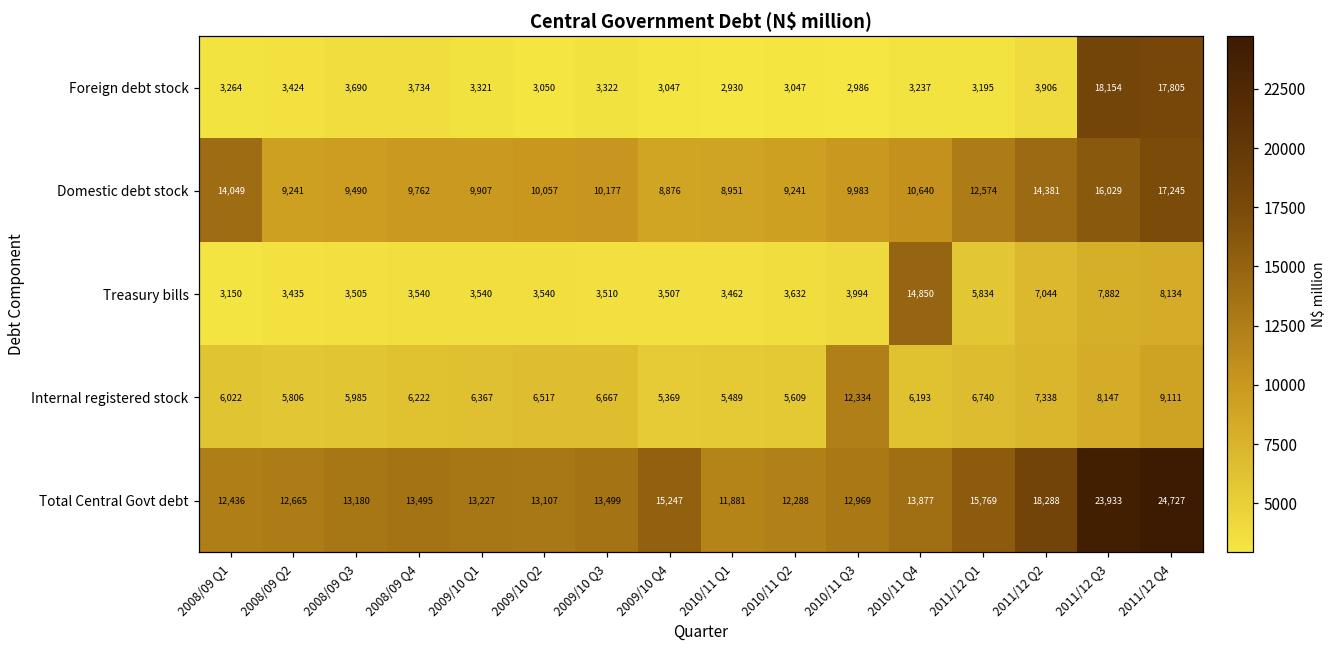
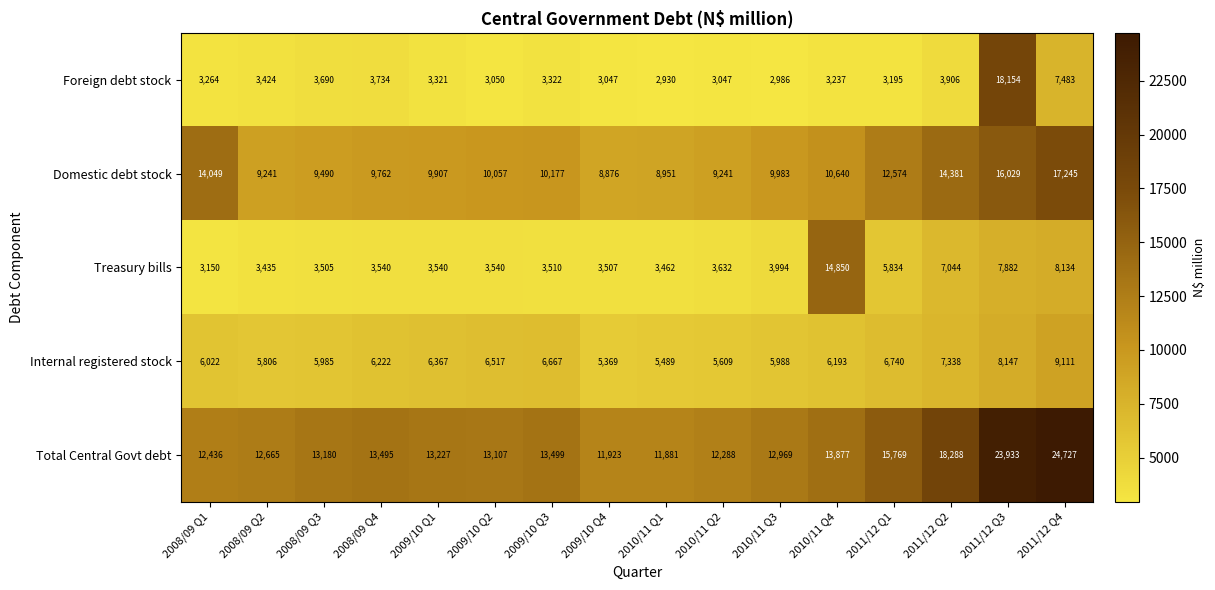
  {
    "Foreign debt stock": {
      "2008/09 Q1": "3,264",
      "2008/09 Q2": "3,424",
      "2008/09 Q3": "3,690",
      "2008/09 Q4": "3,734",
      "2009/10 Q1": "3,321",
      "2009/10 Q2": "3,050",
      "2009/10 Q3": "3,322",
      "2009/10 Q4": "3,047",
      "2010/11 Q1": "2,930",
      "2010/11 Q2": "3,047",
      "2010/11 Q3": "2,986",
      "2010/11 Q4": "3,237",
      "2011/12 Q1": "3,195",
      "2011/12 Q2": "3,906",
      "2011/12 Q3": "18,154",
-     "2011/12 Q4": "17,805"
+     "2011/12 Q4": "7,483"
    },
    "Domestic debt stock": {
      "2008/09 Q1": "14,049",
      "2008/09 Q2": "9,241",
      "2008/09 Q3": "9,490",
      "2008/09 Q4": "9,762",
      "2009/10 Q1": "9,907",
      "2009/10 Q2": "10,057",
      "2009/10 Q3": "10,177",
      "2009/10 Q4": "8,876",
      "2010/11 Q1": "8,951",
      "2010/11 Q2": "9,241",
      "2010/11 Q3": "9,983",
      "2010/11 Q4": "10,640",
      "2011/12 Q1": "12,574",
      "2011/12 Q2": "14,381",
      "2011/12 Q3": "16,029",
      "2011/12 Q4": "17,245"
    },
    "Treasury bills": {
      "2008/09 Q1": "3,150",
      "2008/09 Q2": "3,435",
      "2008/09 Q3": "3,505",
      "2008/09 Q4": "3,540",
      "2009/10 Q1": "3,540",
      "2009/10 Q2": "3,540",
      "2009/10 Q3": "3,510",
      "2009/10 Q4": "3,507",
      "2010/11 Q1": "3,462",
      "2010/11 Q2": "3,632",
      "2010/11 Q3": "3,994",
      "2010/11 Q4": "14,850",
      "2011/12 Q1": "5,834",
      "2011/12 Q2": "7,044",
      "2011/12 Q3": "7,882",
      "2011/12 Q4": "8,134"
    },
    "Internal registered stock": {
      "2008/09 Q1": "6,022",
      "2008/09 Q2": "5,806",
      "2008/09 Q3": "5,985",
      "2008/09 Q4": "6,222",
      "2009/10 Q1": "6,367",
      "2009/10 Q2": "6,517",
      "2009/10 Q3": "6,667",
      "2009/10 Q4": "5,369",
      "2010/11 Q1": "5,489",
      "2010/11 Q2": "5,609",
-     "2010/11 Q3": "12,334",
+     "2010/11 Q3": "5,988",
      "2010/11 Q4": "6,193",
      "2011/12 Q1": "6,740",
      "2011/12 Q2": "7,338",
      "2011/12 Q3": "8,147",
      "2011/12 Q4": "9,111"
    },
    "Total Central Govt debt": {
      "2008/09 Q1": "12,436",
      "2008/09 Q2": "12,665",
      "2008/09 Q3": "13,180",
      "2008/09 Q4": "13,495",
      "2009/10 Q1": "13,227",
      "2009/10 Q2": "13,107",
      "2009/10 Q3": "13,499",
-     "2009/10 Q4": "15,247",
+     "2009/10 Q4": "11,923",
      "2010/11 Q1": "11,881",
      "2010/11 Q2": "12,288",
      "2010/11 Q3": "12,969",
      "2010/11 Q4": "13,877",
      "2011/12 Q1": "15,769",
      "2011/12 Q2": "18,288",
      "2011/12 Q3": "23,933",
      "2011/12 Q4": "24,727"
    }
  }
